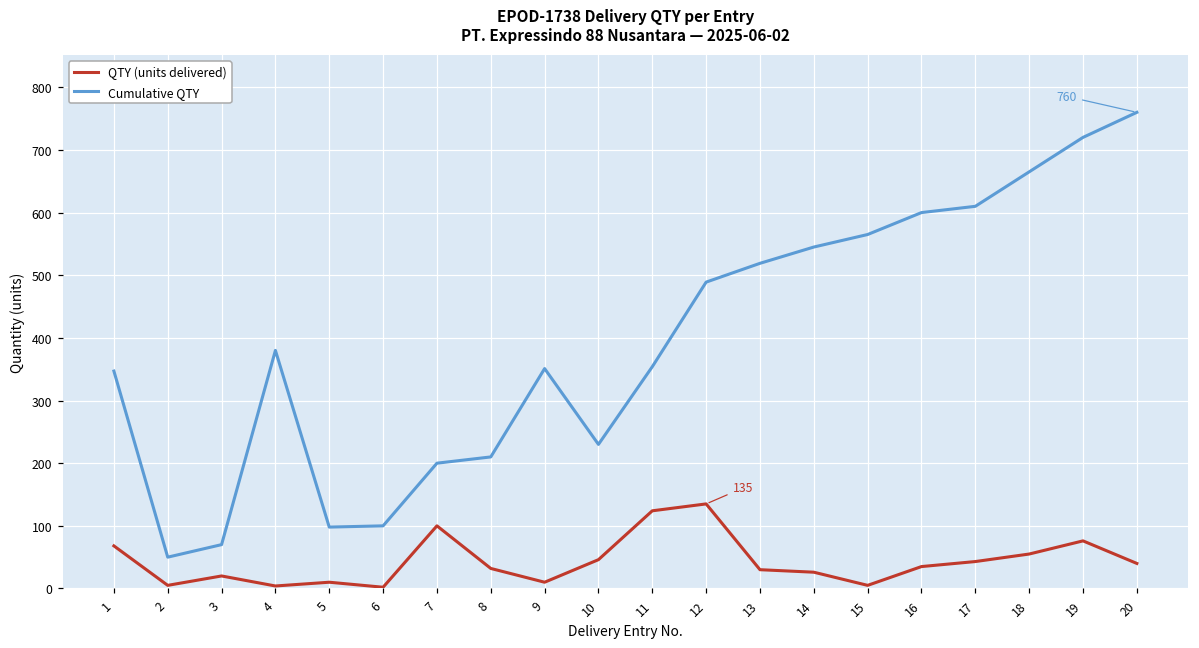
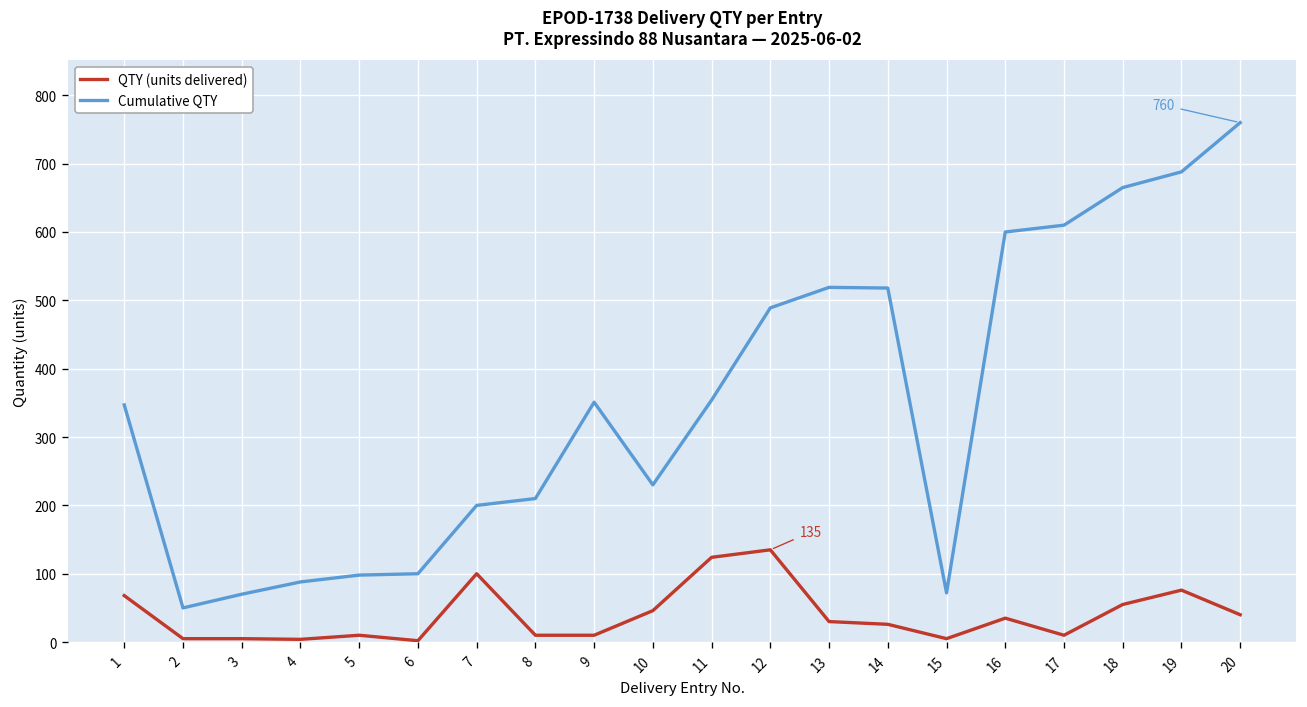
  {
    "QTY (units delivered)": {
      "1": 70,
      "2": 10,
-     "3": 20,
+     "3": 10,
      "4": 0,
      "5": 10,
      "6": 0,
      "7": 100,
-     "8": 30,
+     "8": 10,
      "9": 10,
      "10": 50,
      "11": 120,
      "13": 30,
      "14": 30,
      "15": 10,
      "16": 40,
-     "17": 40,
+     "17": 10,
      "18": 60,
      "19": 80,
      "20": 40
    },
    "Cumulative QTY": {
      "1": 350,
      "2": 50,
      "3": 70,
-     "4": 380,
+     "4": 90,
      "5": 100,
      "6": 100,
      "7": 200,
      "8": 210,
      "9": 350,
      "10": 230,
      "11": 350,
      "12": 490,
      "13": 520,
-     "14": 550,
-     "15": 570,
+     "14": 520,
+     "15": 70,
      "16": 600,
      "17": 610,
      "18": 670,
-     "19": 720
+     "19": 690
    }
  }
